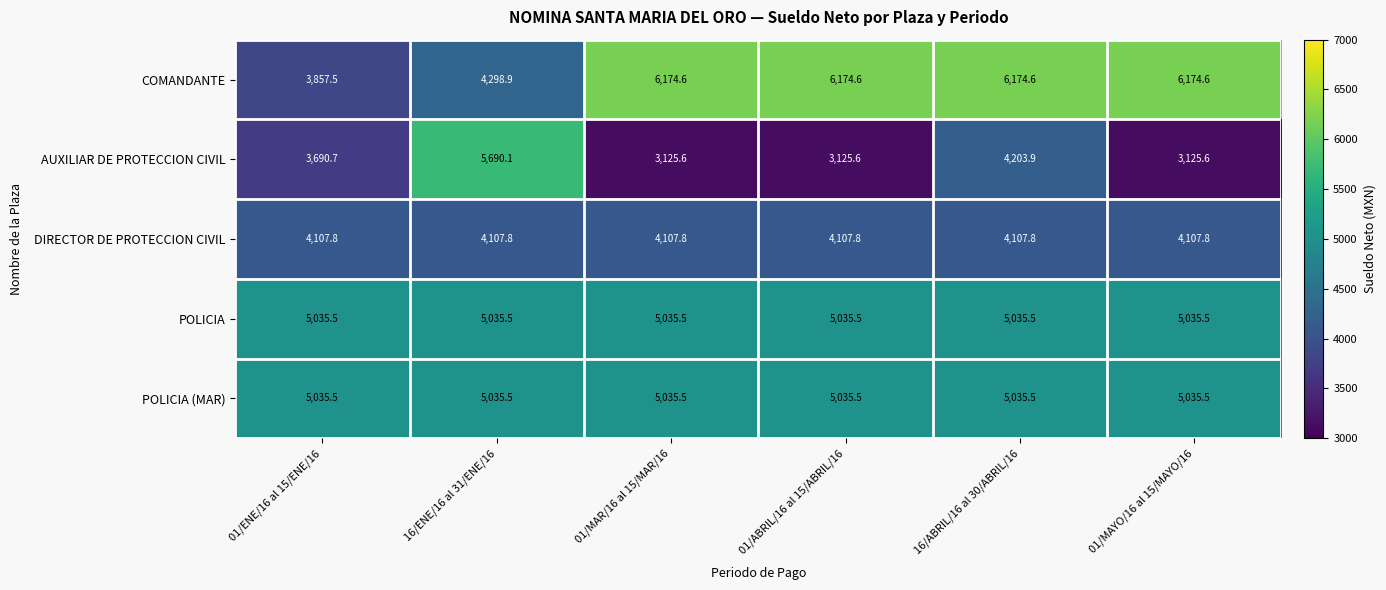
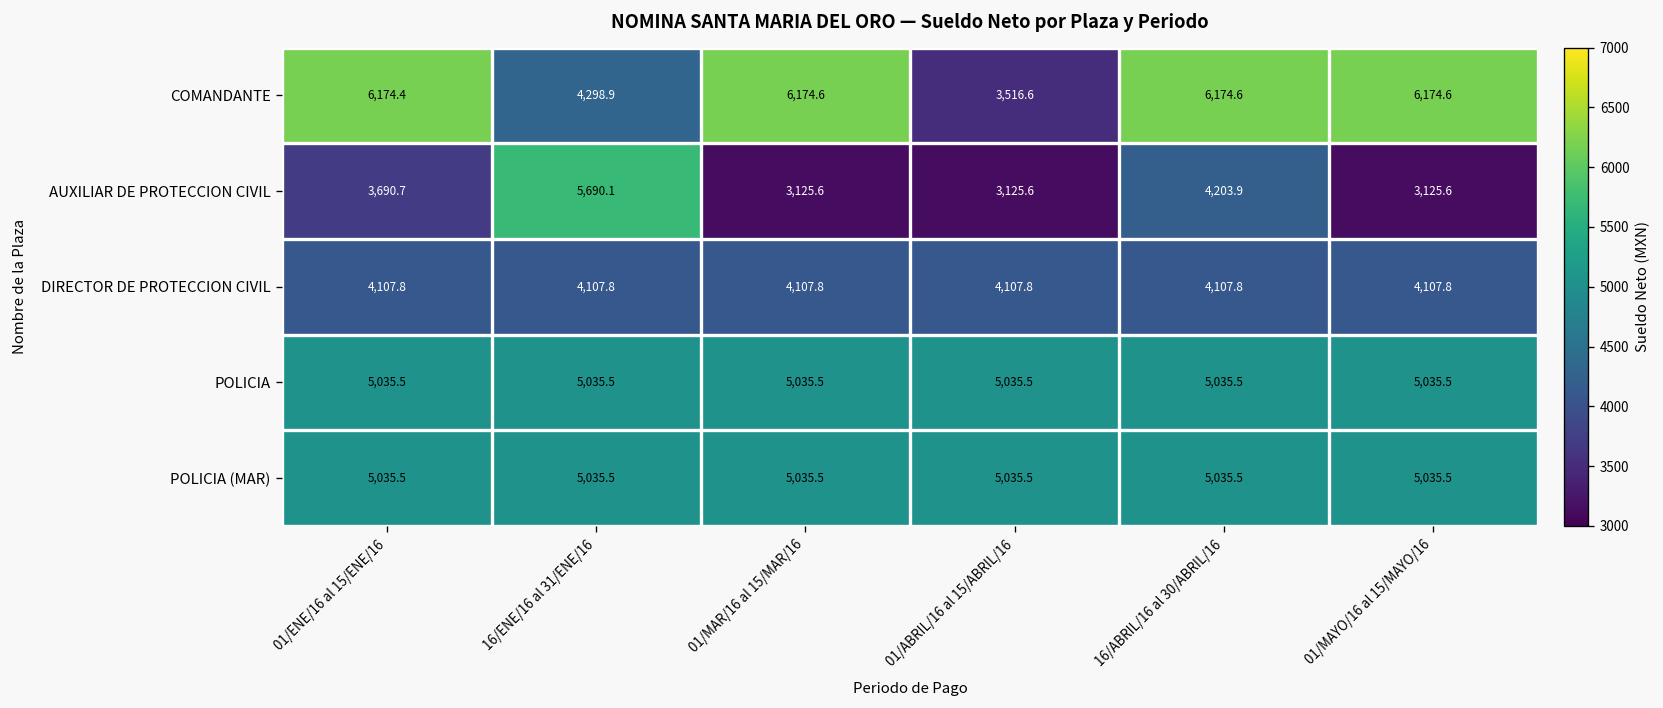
  {
    "COMANDANTE": {
-     "01/ENE/16 al 15/ENE/16": "3,857.5",
+     "01/ENE/16 al 15/ENE/16": "6,174.4",
      "16/ENE/16 al 31/ENE/16": "4,298.9",
      "01/MAR/16 al 15/MAR/16": "6,174.6",
-     "01/ABRIL/16 al 15/ABRIL/16": "6,174.6",
+     "01/ABRIL/16 al 15/ABRIL/16": "3,516.6",
      "16/ABRIL/16 al 30/ABRIL/16": "6,174.6",
      "01/MAYO/16 al 15/MAYO/16": "6,174.6"
    },
    "AUXILIAR DE PROTECCION CIVIL": {
      "01/ENE/16 al 15/ENE/16": "3,690.7",
      "16/ENE/16 al 31/ENE/16": "5,690.1",
      "01/MAR/16 al 15/MAR/16": "3,125.6",
      "01/ABRIL/16 al 15/ABRIL/16": "3,125.6",
      "16/ABRIL/16 al 30/ABRIL/16": "4,203.9",
      "01/MAYO/16 al 15/MAYO/16": "3,125.6"
    },
    "DIRECTOR DE PROTECCION CIVIL": {
      "01/ENE/16 al 15/ENE/16": "4,107.8",
      "16/ENE/16 al 31/ENE/16": "4,107.8",
      "01/MAR/16 al 15/MAR/16": "4,107.8",
      "01/ABRIL/16 al 15/ABRIL/16": "4,107.8",
      "16/ABRIL/16 al 30/ABRIL/16": "4,107.8",
      "01/MAYO/16 al 15/MAYO/16": "4,107.8"
    },
    "POLICIA": {
      "01/ENE/16 al 15/ENE/16": "5,035.5",
      "16/ENE/16 al 31/ENE/16": "5,035.5",
      "01/MAR/16 al 15/MAR/16": "5,035.5",
      "01/ABRIL/16 al 15/ABRIL/16": "5,035.5",
      "16/ABRIL/16 al 30/ABRIL/16": "5,035.5",
      "01/MAYO/16 al 15/MAYO/16": "5,035.5"
    },
    "POLICIA (MAR)": {
      "01/ENE/16 al 15/ENE/16": "5,035.5",
      "16/ENE/16 al 31/ENE/16": "5,035.5",
      "01/MAR/16 al 15/MAR/16": "5,035.5",
      "01/ABRIL/16 al 15/ABRIL/16": "5,035.5",
      "16/ABRIL/16 al 30/ABRIL/16": "5,035.5",
      "01/MAYO/16 al 15/MAYO/16": "5,035.5"
    }
  }
